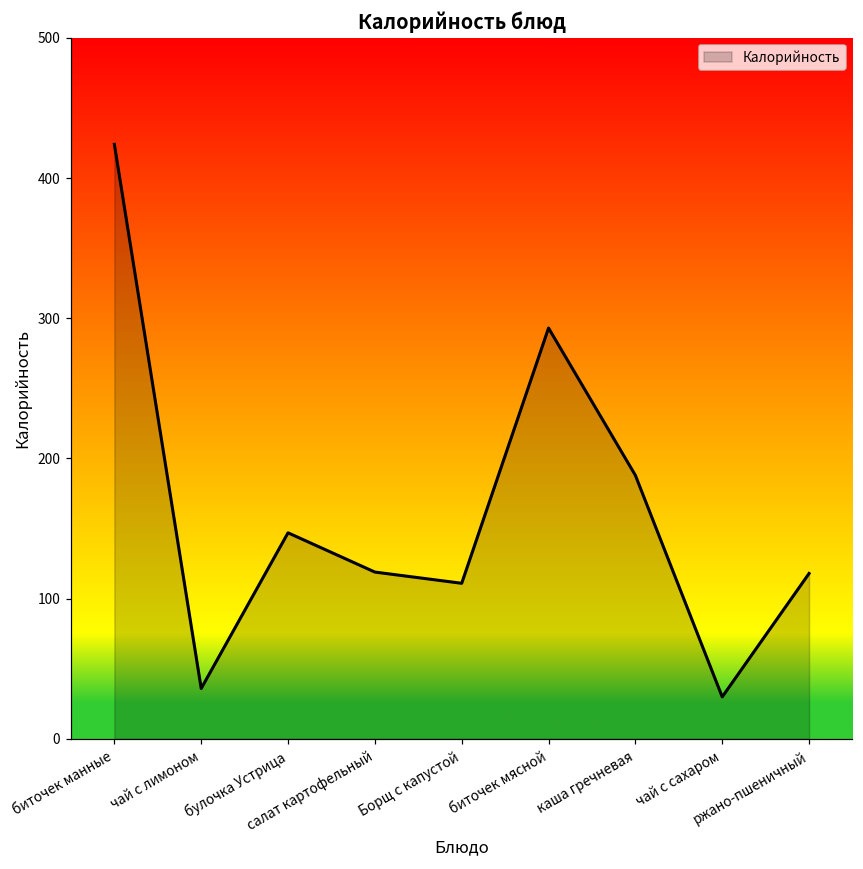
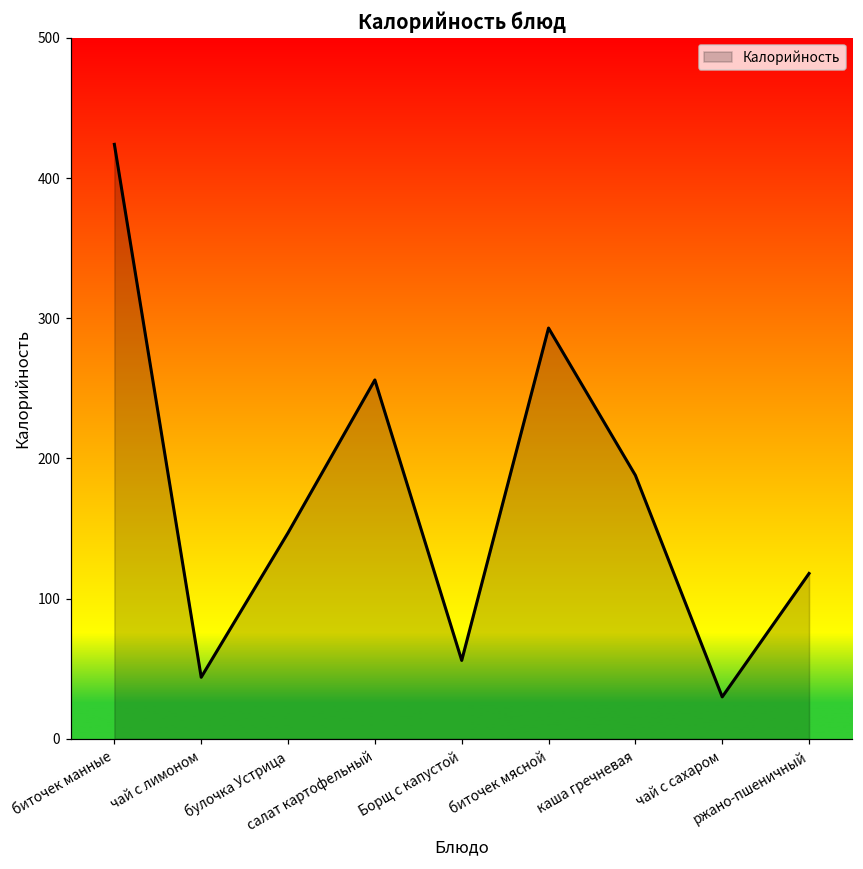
  {
    "биточек манные": 424,
-   "чай с лимоном": 36,
+   "чай с лимоном": 44,
    "булочка Устрица": 147,
-   "салат картофельный": 119,
-   "Борщ с капустой": 111,
+   "салат картофельный": 256,
+   "Борщ с капустой": 56,
    "биточек мясной": 293,
    "каша гречневая": 188,
    "чай с сахаром": 30,
    "ржано-пшеничный": 118
  }
